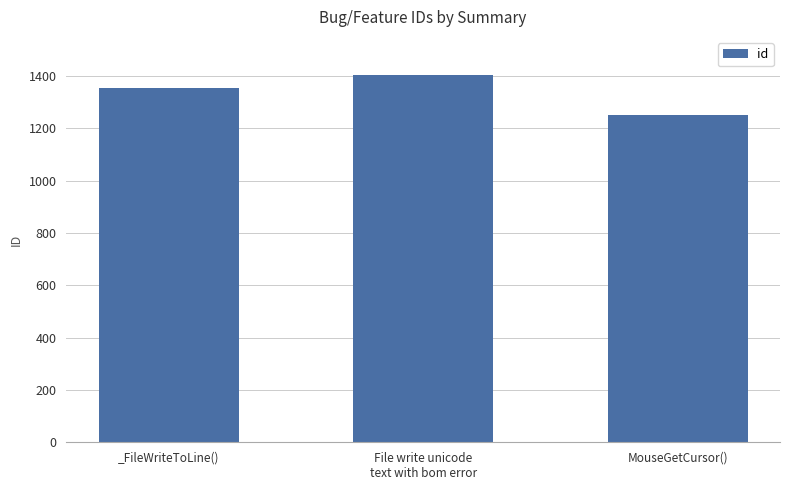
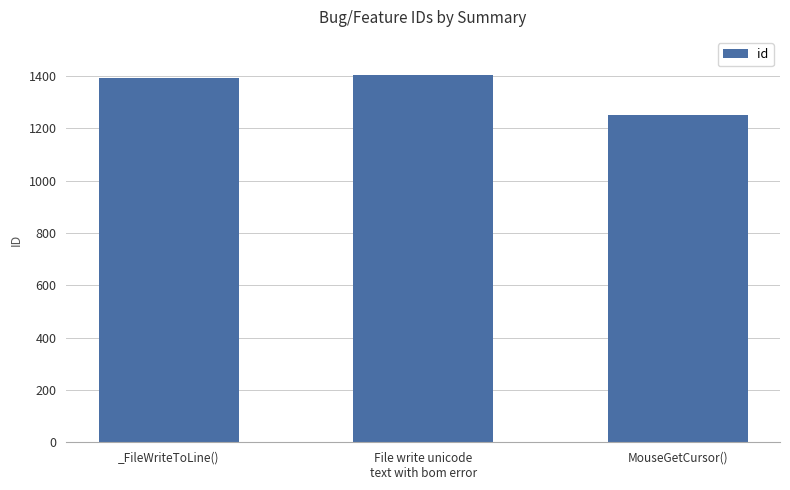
  {
-   "_FileWriteToLine()": 1350,
+   "_FileWriteToLine()": 1390,
    "File write unicode text with bom error": 1400,
    "MouseGetCursor()": 1250
  }
